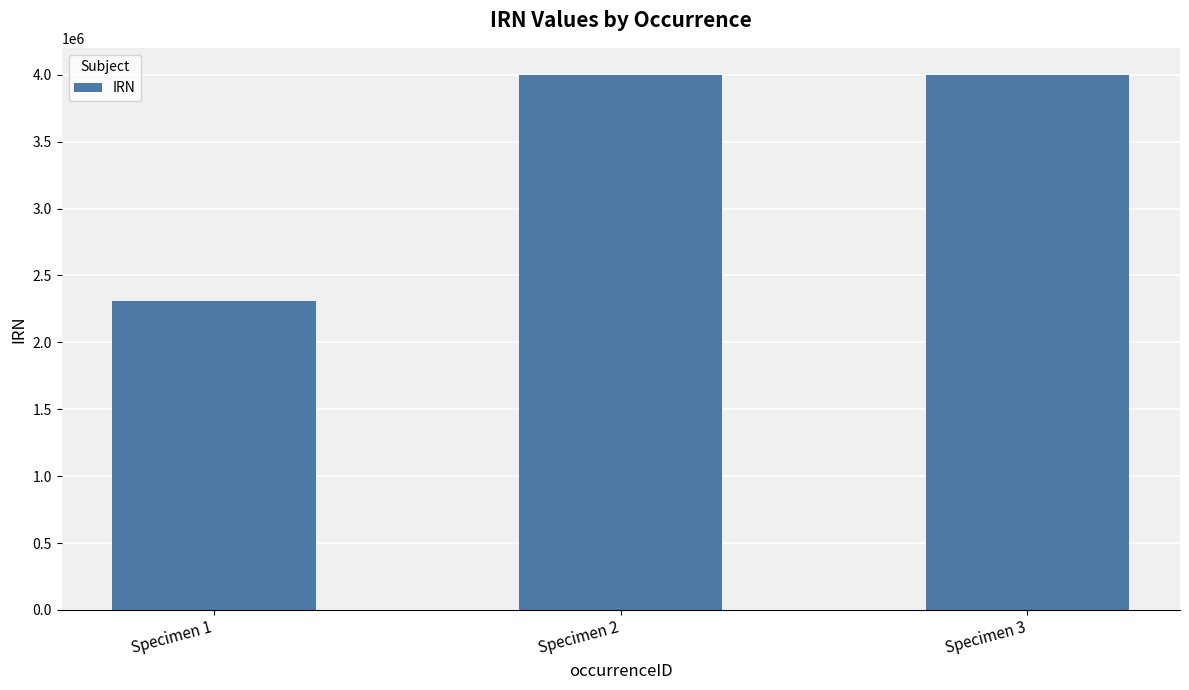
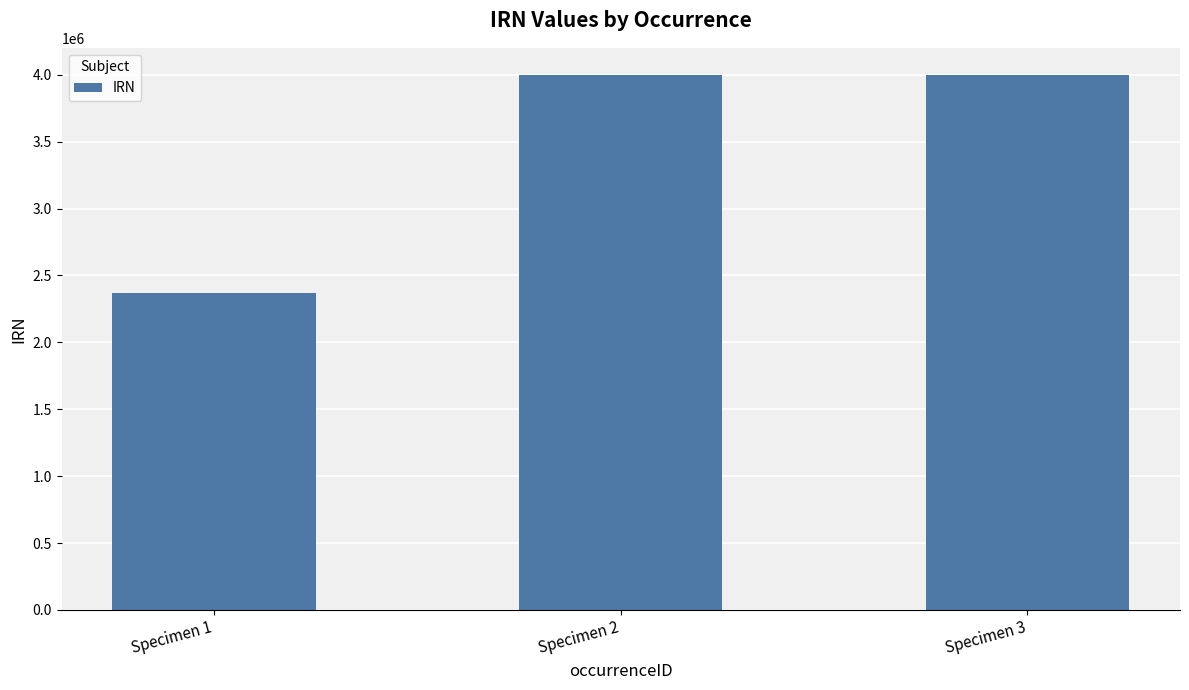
  {
-   "Specimen 1": 2310000,
+   "Specimen 1": 2370000,
    "Specimen 2": 4000000,
    "Specimen 3": 4000000
  }
